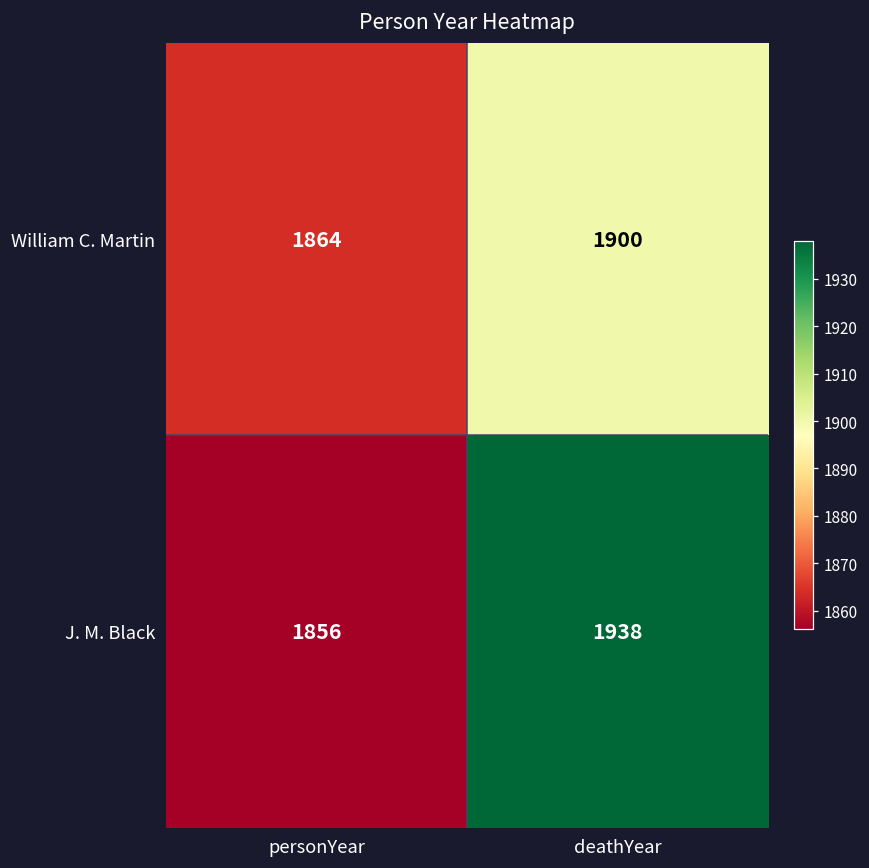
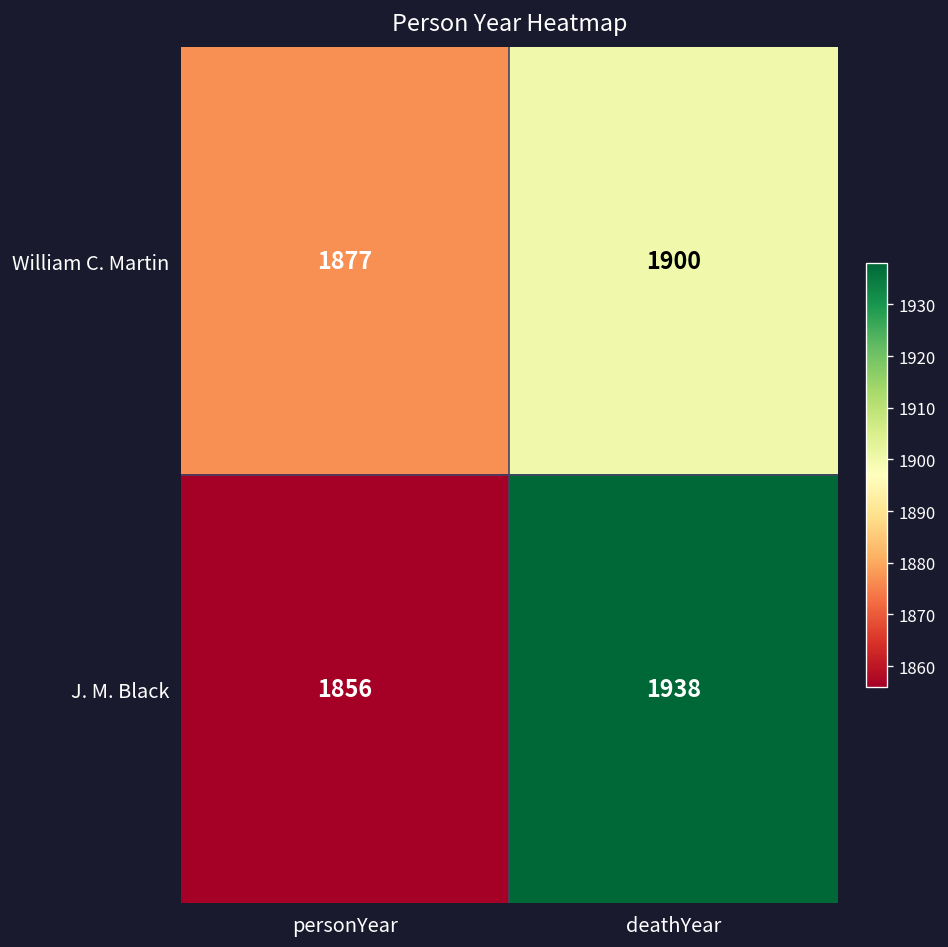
  {
    "William C. Martin": {
-     "personYear": 1864,
+     "personYear": 1877,
      "deathYear": 1900
    },
    "J. M. Black": {
      "personYear": 1856,
      "deathYear": 1938
    }
  }
